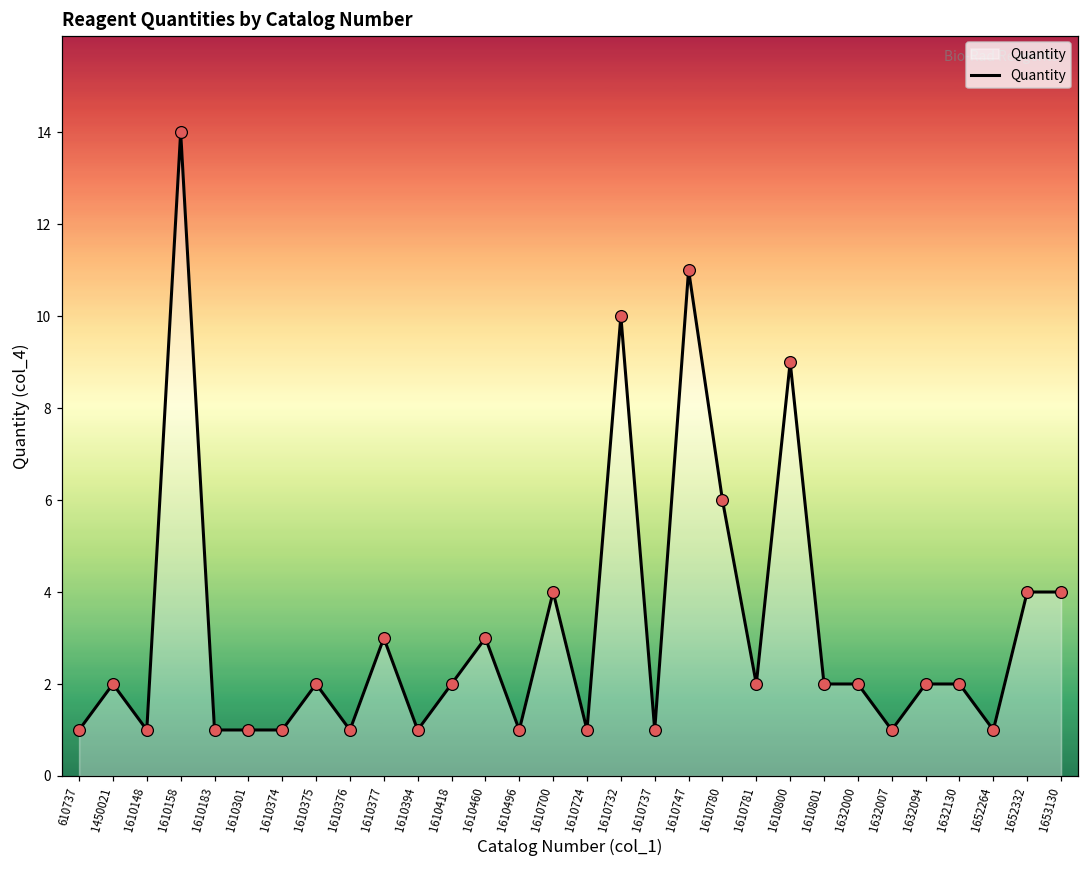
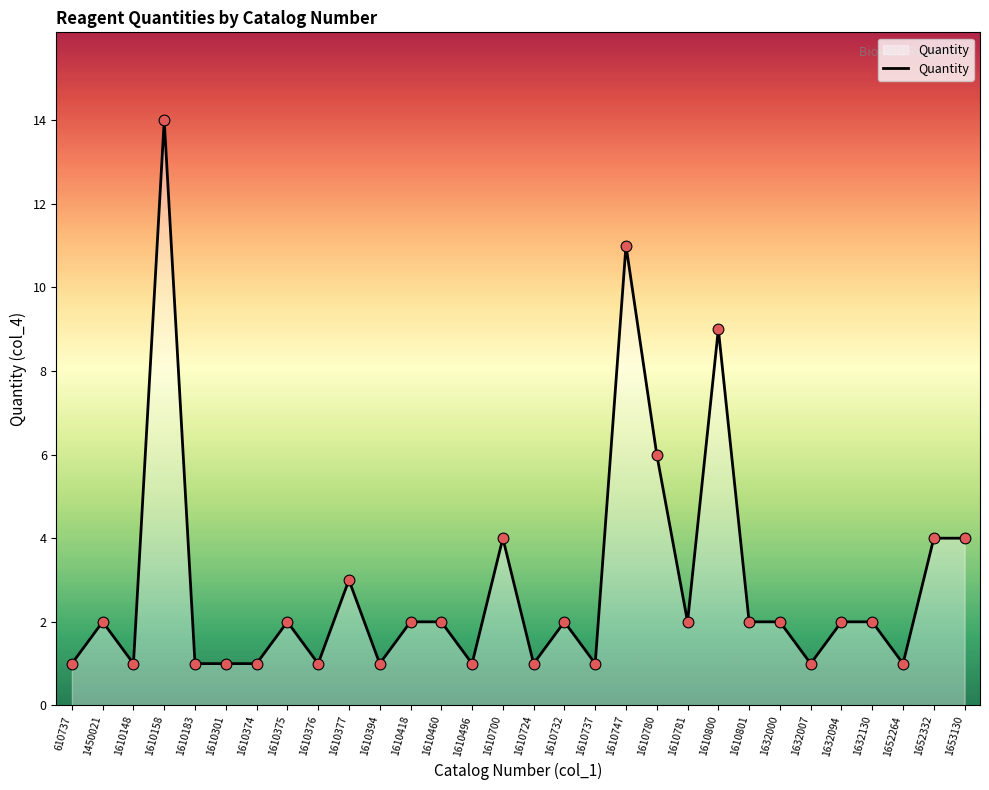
  {
    "610737": 1,
    "1450021": 2,
    "1610148": 1,
    "1610158": 14,
    "1610183": 1,
    "1610301": 1,
    "1610374": 1,
    "1610375": 2,
    "1610376": 1,
    "1610377": 3,
    "1610394": 1,
    "1610418": 2,
-   "1610460": 3,
+   "1610460": 2,
    "1610496": 1,
    "1610700": 4,
    "1610724": 1,
-   "1610732": 10,
+   "1610732": 2,
    "1610737": 1,
    "1610747": 11,
    "1610780": 6,
    "1610781": 2,
    "1610800": 9,
    "1610801": 2,
    "1632000": 2,
    "1632007": 1,
    "1632094": 2,
    "1632130": 2,
    "1652264": 1,
    "1652332": 4,
    "1653130": 4
  }
